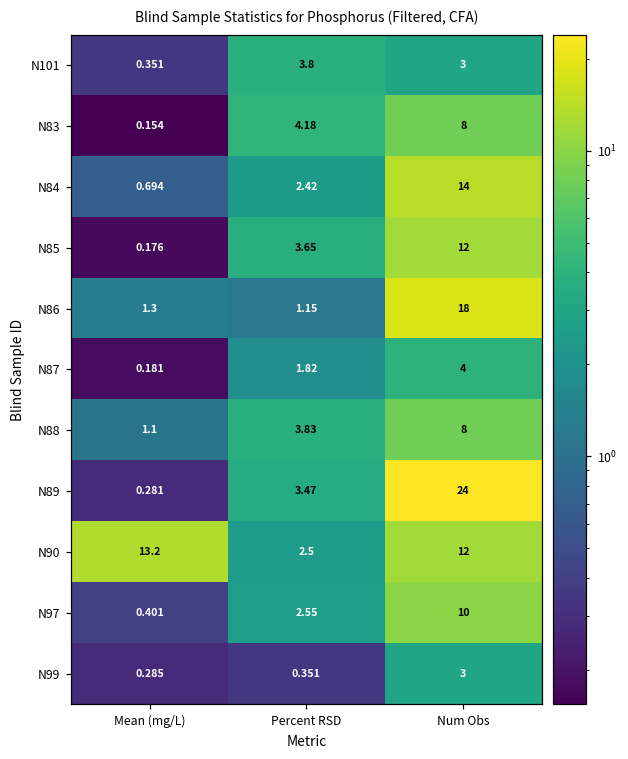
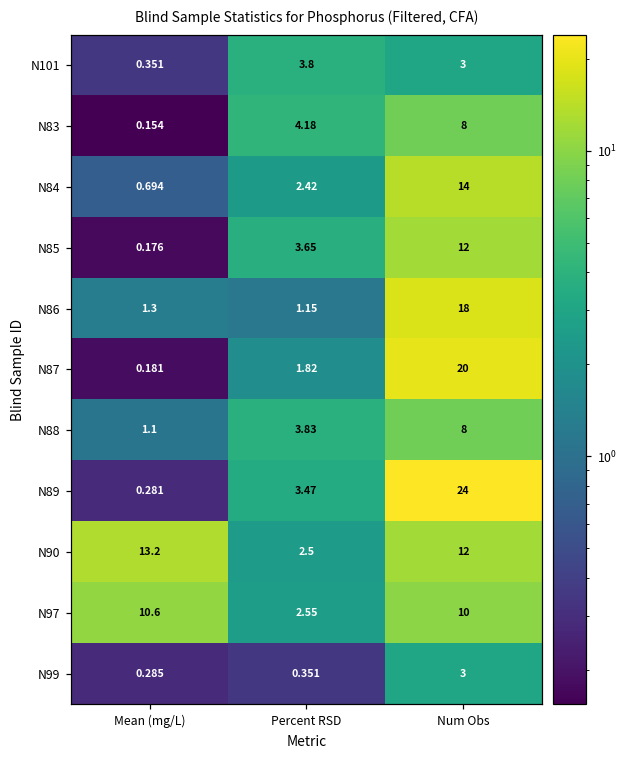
  {
    "N101": {
      "Mean (mg/L)": 0.351,
      "Percent RSD": 3.8,
      "Num Obs": 3
    },
    "N83": {
      "Mean (mg/L)": 0.154,
      "Percent RSD": 4.18,
      "Num Obs": 8
    },
    "N84": {
      "Mean (mg/L)": 0.694,
      "Percent RSD": 2.42,
      "Num Obs": 14
    },
    "N85": {
      "Mean (mg/L)": 0.176,
      "Percent RSD": 3.65,
      "Num Obs": 12
    },
    "N86": {
      "Mean (mg/L)": 1.3,
      "Percent RSD": 1.15,
      "Num Obs": 18
    },
    "N87": {
      "Mean (mg/L)": 0.181,
      "Percent RSD": 1.82,
-     "Num Obs": 4
+     "Num Obs": 20
    },
    "N88": {
      "Mean (mg/L)": 1.1,
      "Percent RSD": 3.83,
      "Num Obs": 8
    },
    "N89": {
      "Mean (mg/L)": 0.281,
      "Percent RSD": 3.47,
      "Num Obs": 24
    },
    "N90": {
      "Mean (mg/L)": 13.2,
      "Percent RSD": 2.5,
      "Num Obs": 12
    },
    "N97": {
-     "Mean (mg/L)": 0.401,
+     "Mean (mg/L)": 10.6,
      "Percent RSD": 2.55,
      "Num Obs": 10
    },
    "N99": {
      "Mean (mg/L)": 0.285,
      "Percent RSD": 0.351,
      "Num Obs": 3
    }
  }
